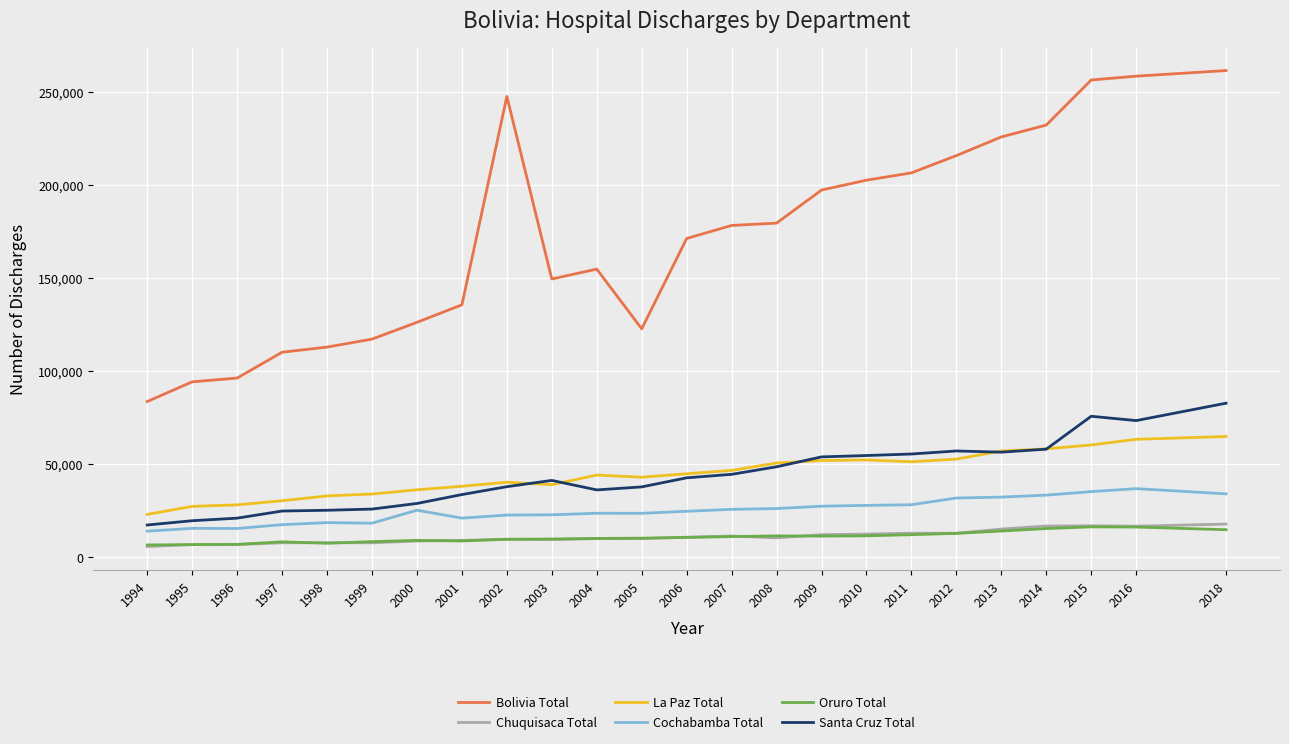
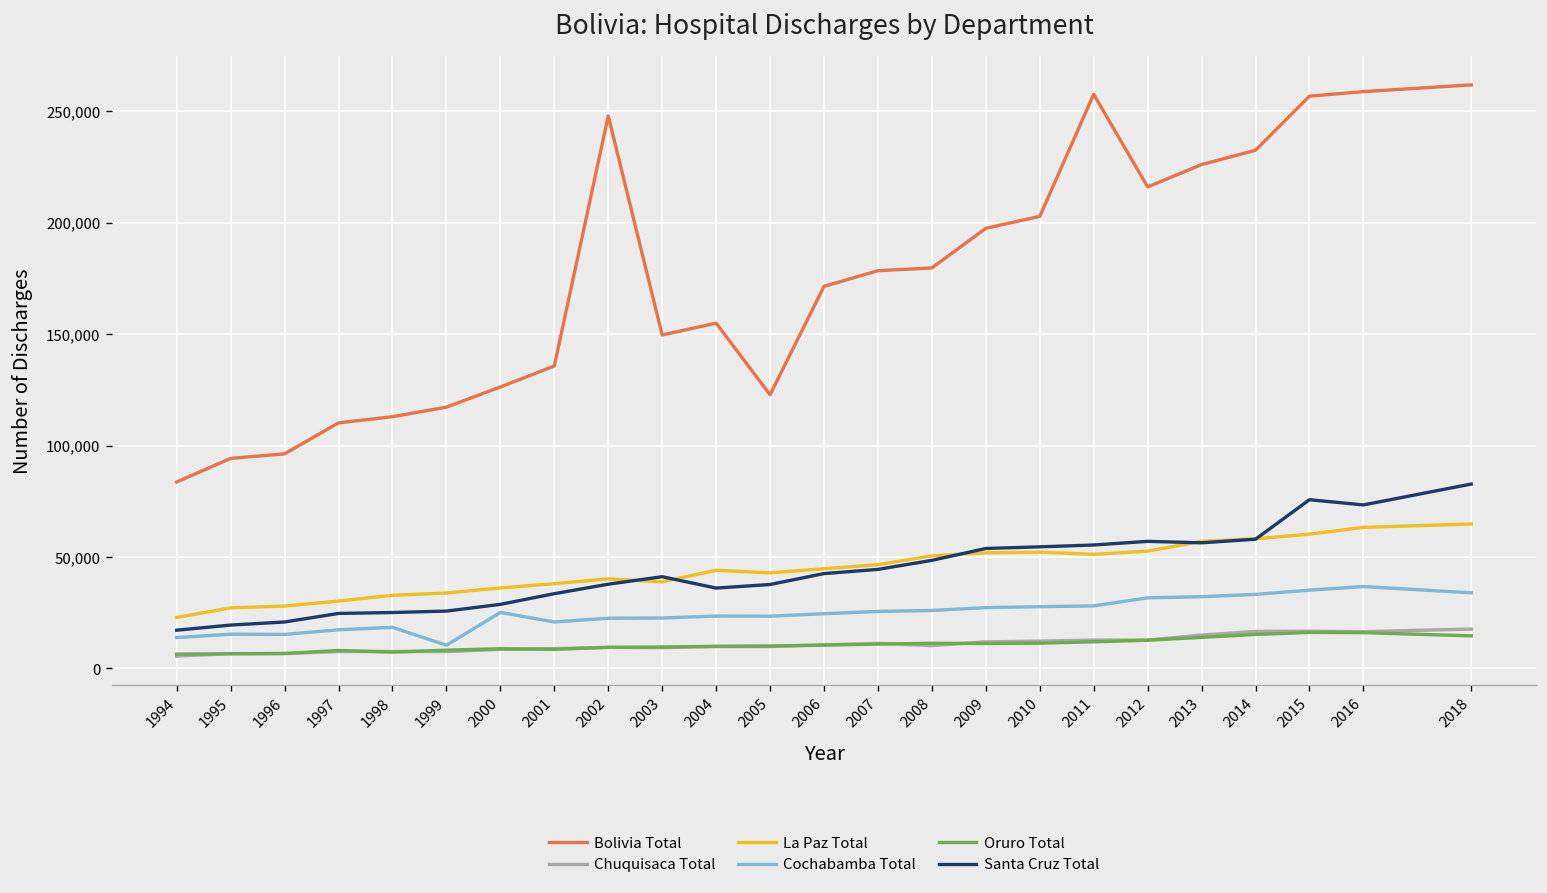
  {
    "Bolivia Total": {
      "1994": "84,000",
      "1995": "94,000",
      "1996": "96,000",
      "1997": "110,000",
      "1998": "113,000",
      "1999": "117,000",
      "2000": "126,000",
      "2001": "136,000",
      "2002": "248,000",
      "2003": "150,000",
      "2004": "155,000",
      "2005": "123,000",
      "2006": "171,000",
      "2007": "178,000",
      "2008": "180,000",
      "2009": "197,000",
      "2010": "203,000",
-     "2011": "207,000",
+     "2011": "258,000",
      "2012": "216,000",
      "2013": "226,000",
      "2014": "232,000",
      "2015": "257,000",
      "2016": "259,000",
      "2018": "262,000"
    },
    "Chuquisaca Total": {
      "2018": "18,000"
    },
    "La Paz Total": {
      "1994": "23,000",
      "1995": "27,000",
      "1996": "28,000",
      "1997": "30,000",
      "1998": "33,000",
      "1999": "34,000",
      "2000": "36,000",
      "2001": "38,000",
      "2002": "40,000",
      "2003": "39,000",
      "2004": "44,000",
      "2005": "43,000",
      "2006": "45,000",
      "2007": "47,000",
      "2008": "51,000",
      "2009": "52,000",
      "2010": "52,000",
      "2011": "51,000",
      "2012": "53,000",
      "2015": "60,000",
      "2016": "63,000",
      "2018": "65,000"
    },
    "Cochabamba Total": {
      "1994": "14,000",
      "1995": "15,000",
      "1996": "15,000",
      "1997": "17,000",
      "1998": "18,000",
-     "1999": "18,000",
+     "1999": "10,000",
      "2000": "25,000",
      "2001": "21,000",
      "2002": "23,000",
      "2003": "23,000",
      "2004": "24,000",
      "2005": "23,000",
      "2006": "25,000",
      "2007": "26,000",
      "2008": "26,000",
      "2009": "27,000",
      "2010": "28,000",
      "2011": "28,000",
      "2012": "32,000",
      "2013": "32,000",
      "2014": "33,000",
      "2015": "35,000",
      "2016": "37,000",
      "2018": "34,000"
    },
    "Oruro Total": {
      "2018": "15,000"
    },
    "Santa Cruz Total": {
      "1994": "17,000",
      "1995": "19,000",
      "1996": "21,000",
      "1997": "25,000",
      "1998": "25,000",
      "1999": "26,000",
      "2000": "29,000",
      "2001": "34,000",
      "2002": "38,000",
      "2003": "41,000",
      "2004": "36,000",
      "2005": "38,000",
      "2006": "43,000",
      "2007": "44,000",
      "2008": "49,000",
      "2009": "54,000",
      "2010": "55,000",
      "2011": "55,000",
      "2012": "57,000",
      "2015": "76,000",
      "2016": "73,000",
      "2018": "83,000"
    }
  }
